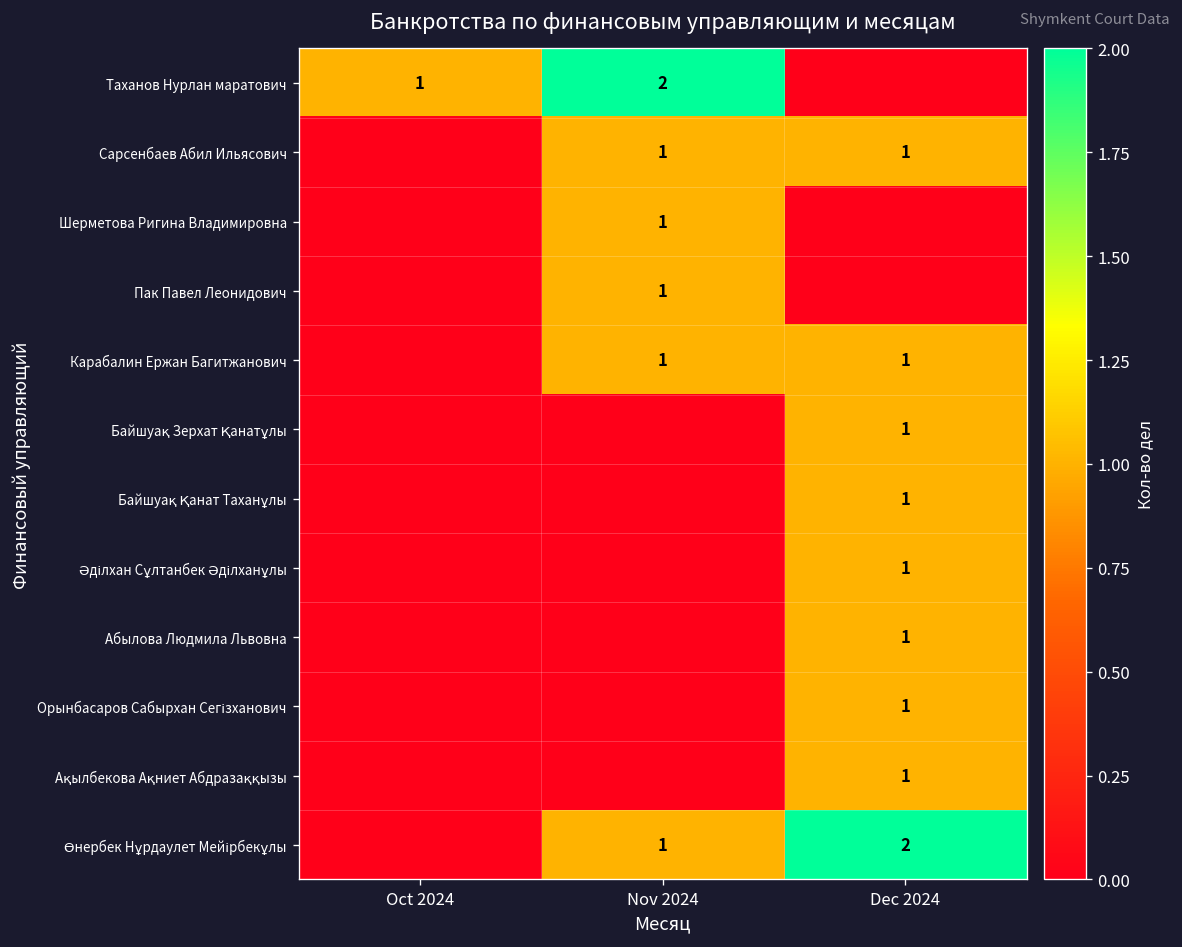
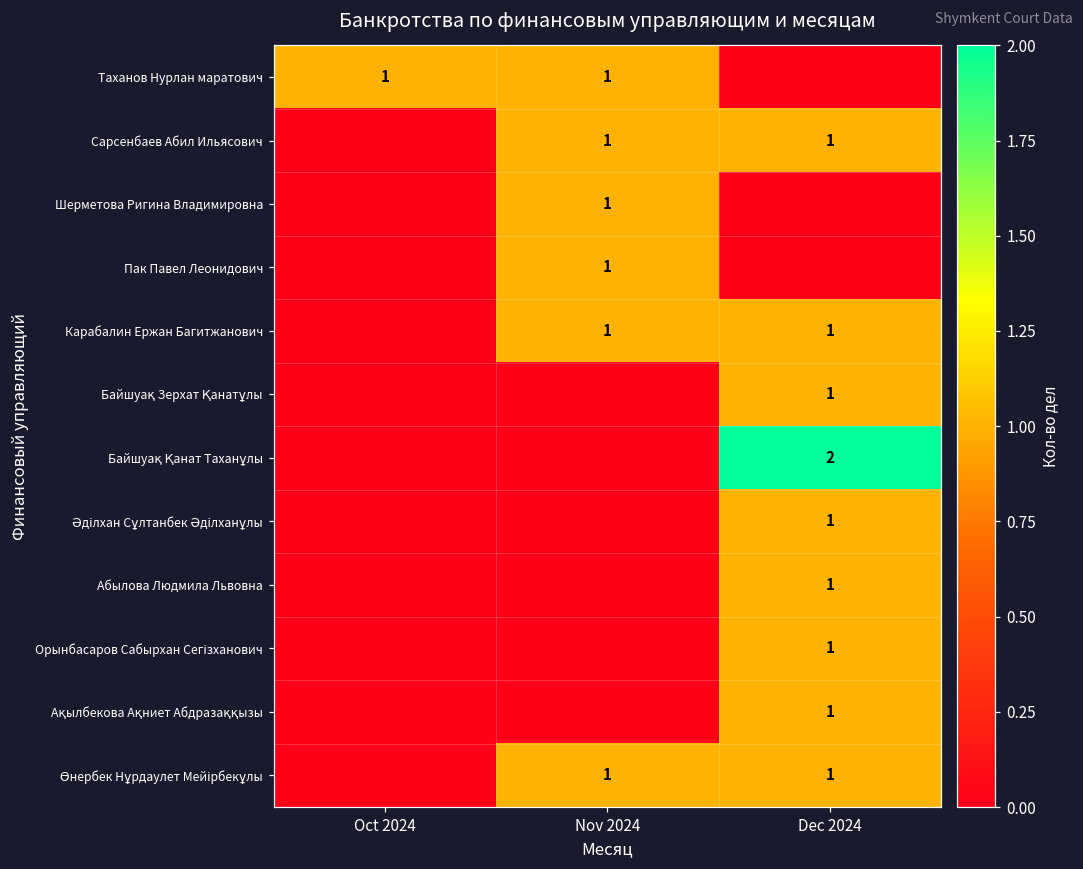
  {
    "Таханов Нурлан маратович": {
      "Oct 2024": 1,
-     "Nov 2024": 2
+     "Nov 2024": 1
    },
    "Сарсенбаев Абил Ильясович": {
      "Nov 2024": 1,
      "Dec 2024": 1
    },
    "Шерметова Ригина Владимировна": {
      "Nov 2024": 1
    },
    "Пак Павел Леонидович": {
      "Nov 2024": 1
    },
    "Карабалин Ержан Багитжанович": {
      "Nov 2024": 1,
      "Dec 2024": 1
    },
    "Байшуақ Зерхат Қанатұлы": {
      "Dec 2024": 1
    },
    "Байшуақ Қанат Таханұлы": {
-     "Dec 2024": 1
+     "Dec 2024": 2
    },
    "Әділхан Сұлтанбек Әділханұлы": {
      "Dec 2024": 1
    },
    "Абылова Людмила Львовна": {
      "Dec 2024": 1
    },
    "Орынбасаров Сабырхан Сегізханович": {
      "Dec 2024": 1
    },
    "Ақылбекова Ақниет Абдразаққызы": {
      "Dec 2024": 1
    },
    "Өнербек Нұрдаулет Мейірбекұлы": {
      "Nov 2024": 1,
-     "Dec 2024": 2
+     "Dec 2024": 1
    }
  }
